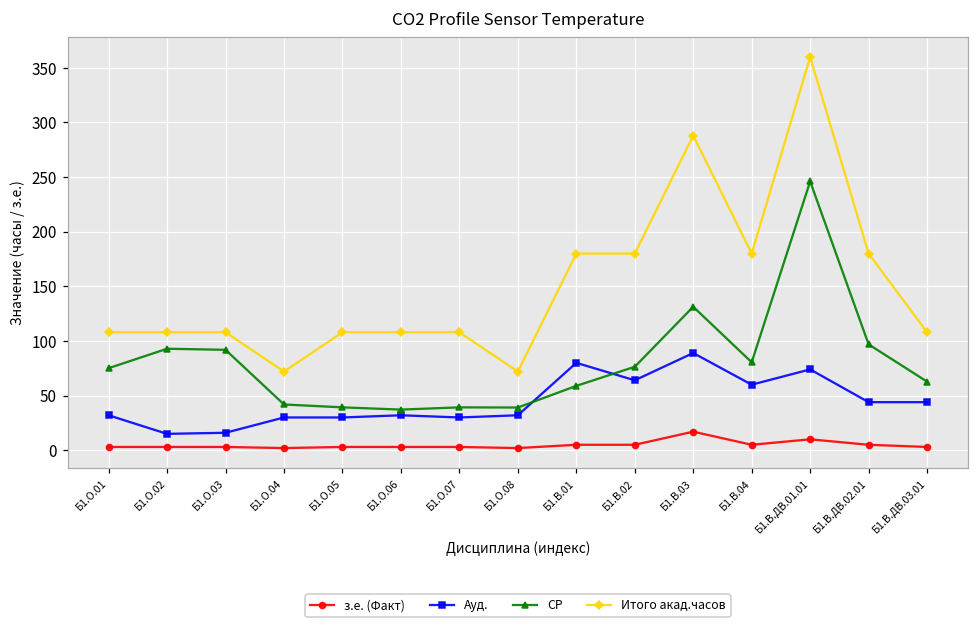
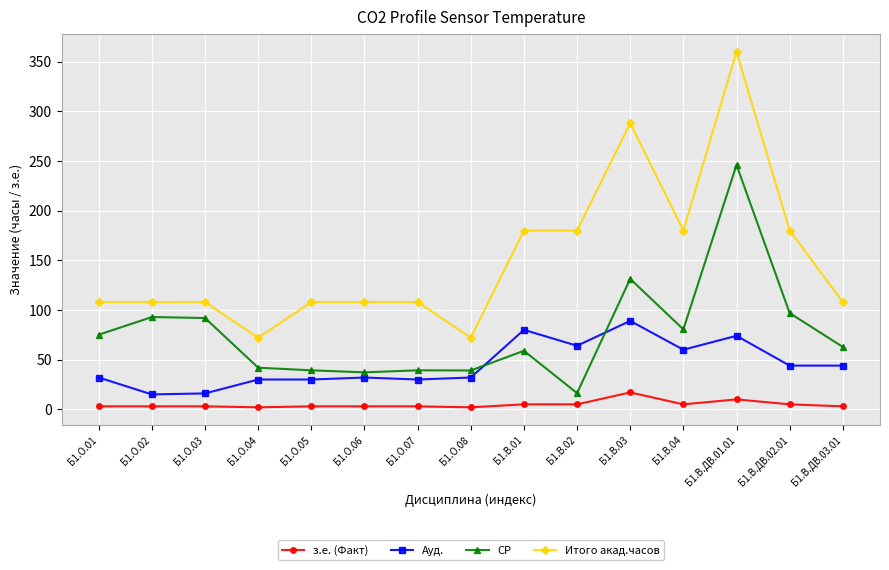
  {
    "з.е. (Факт)": {
      "Б1.О.01": 0,
      "Б1.О.02": 0,
      "Б1.О.03": 0,
      "Б1.О.04": 0,
      "Б1.О.05": 0,
      "Б1.О.06": 0,
      "Б1.О.07": 0,
      "Б1.О.08": 0,
      "Б1.В.01": 10,
      "Б1.В.02": 10,
      "Б1.В.03": 20,
      "Б1.В.04": 10,
      "Б1.В.ДВ.01.01": 10,
      "Б1.В.ДВ.02.01": 10,
      "Б1.В.ДВ.03.01": 0
    },
    "Ауд.": {
      "Б1.О.01": 30,
      "Б1.О.02": 20,
      "Б1.О.03": 20,
      "Б1.О.04": 30,
      "Б1.О.05": 30,
      "Б1.О.06": 30,
      "Б1.О.07": 30,
      "Б1.О.08": 30,
      "Б1.В.01": 80,
      "Б1.В.02": 60,
      "Б1.В.03": 90,
      "Б1.В.04": 60,
      "Б1.В.ДВ.01.01": 70,
      "Б1.В.ДВ.02.01": 40,
      "Б1.В.ДВ.03.01": 40
    },
    "СР": {
      "Б1.О.01": 80,
      "Б1.О.02": 90,
      "Б1.О.03": 90,
      "Б1.О.04": 40,
      "Б1.О.05": 40,
      "Б1.О.06": 40,
      "Б1.О.07": 40,
      "Б1.О.08": 40,
      "Б1.В.01": 60,
-     "Б1.В.02": 80,
+     "Б1.В.02": 20,
      "Б1.В.03": 130,
      "Б1.В.04": 80,
      "Б1.В.ДВ.01.01": 250,
      "Б1.В.ДВ.02.01": 100,
      "Б1.В.ДВ.03.01": 60
    },
    "Итого акад.часов": {
      "Б1.О.01": 110,
      "Б1.О.02": 110,
      "Б1.О.03": 110,
      "Б1.О.04": 70,
      "Б1.О.05": 110,
      "Б1.О.06": 110,
      "Б1.О.07": 110,
      "Б1.О.08": 70,
      "Б1.В.01": 180,
      "Б1.В.02": 180,
      "Б1.В.03": 290,
      "Б1.В.04": 180,
      "Б1.В.ДВ.01.01": 360,
      "Б1.В.ДВ.02.01": 180,
      "Б1.В.ДВ.03.01": 110
    }
  }
